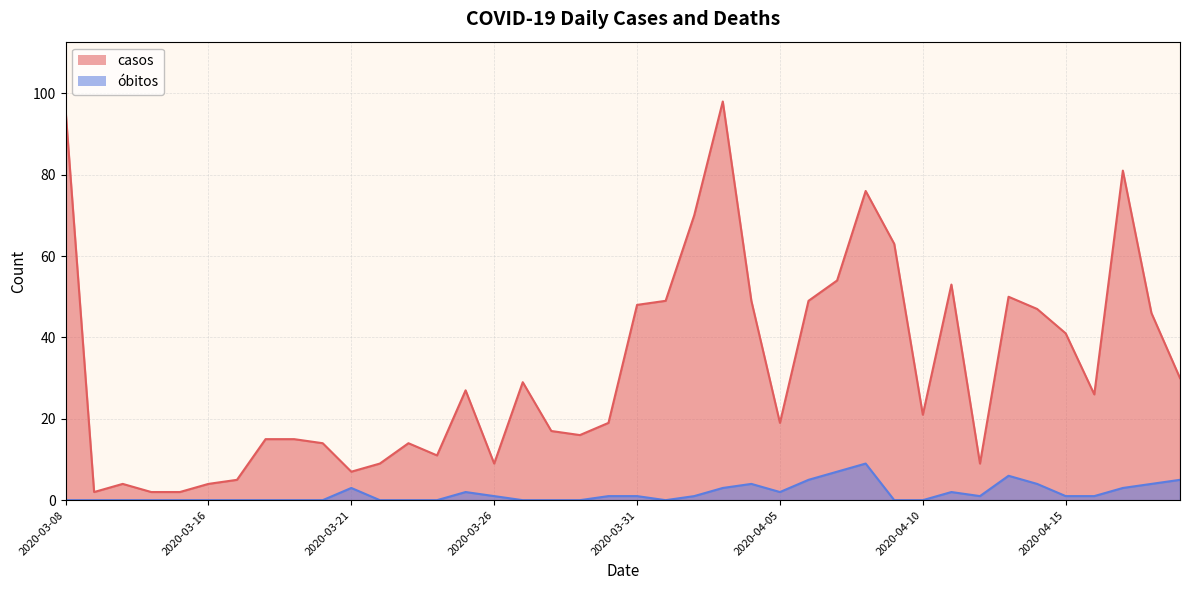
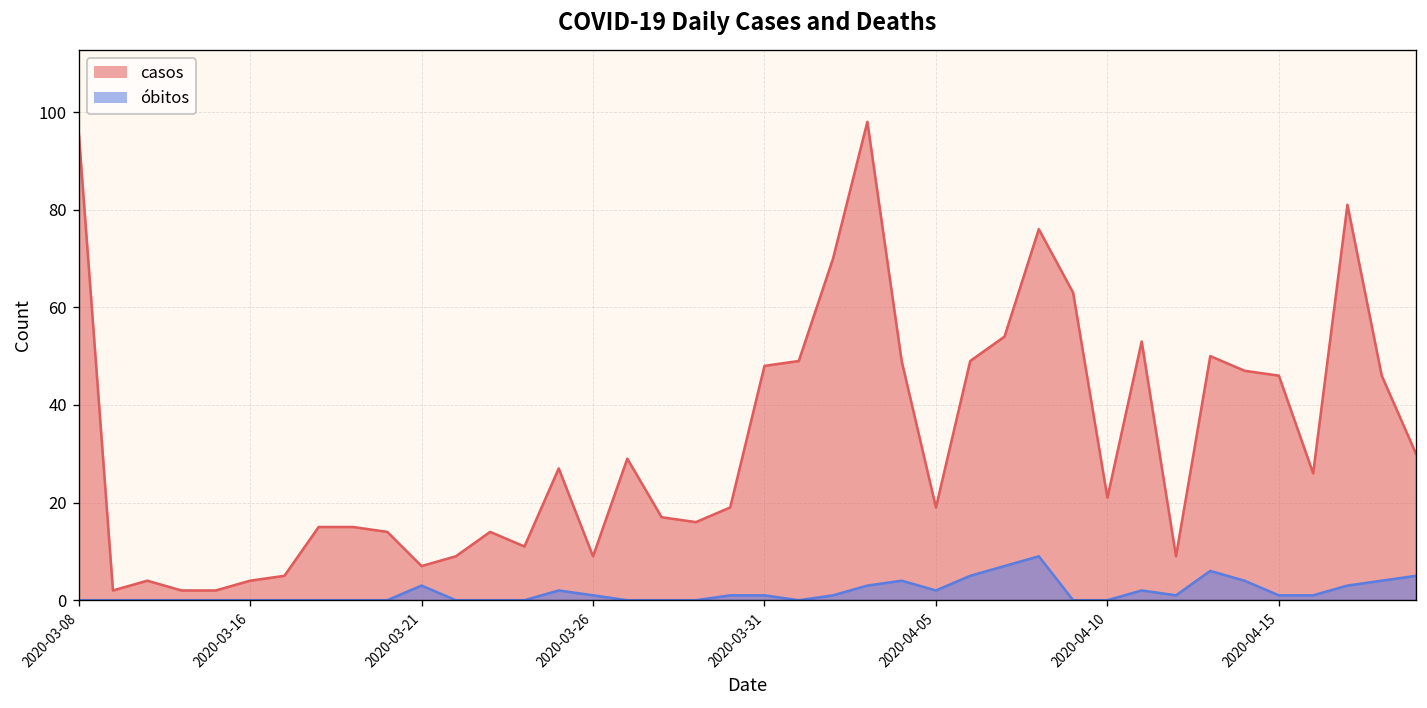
  {
    "casos": {
      "2020-03-08": 96,
      "2020-03-16": 4,
      "2020-03-21": 7,
      "2020-03-26": 9,
      "2020-03-31": 48,
      "2020-04-05": 19,
      "2020-04-10": 21,
-     "2020-04-15": 41
+     "2020-04-15": 46
    },
    "óbitos": {
      "2020-03-08": 0,
      "2020-03-16": 0,
      "2020-03-21": 3,
      "2020-03-26": 1,
      "2020-03-31": 1,
      "2020-04-05": 2,
      "2020-04-10": 0,
      "2020-04-15": 1
    }
  }
